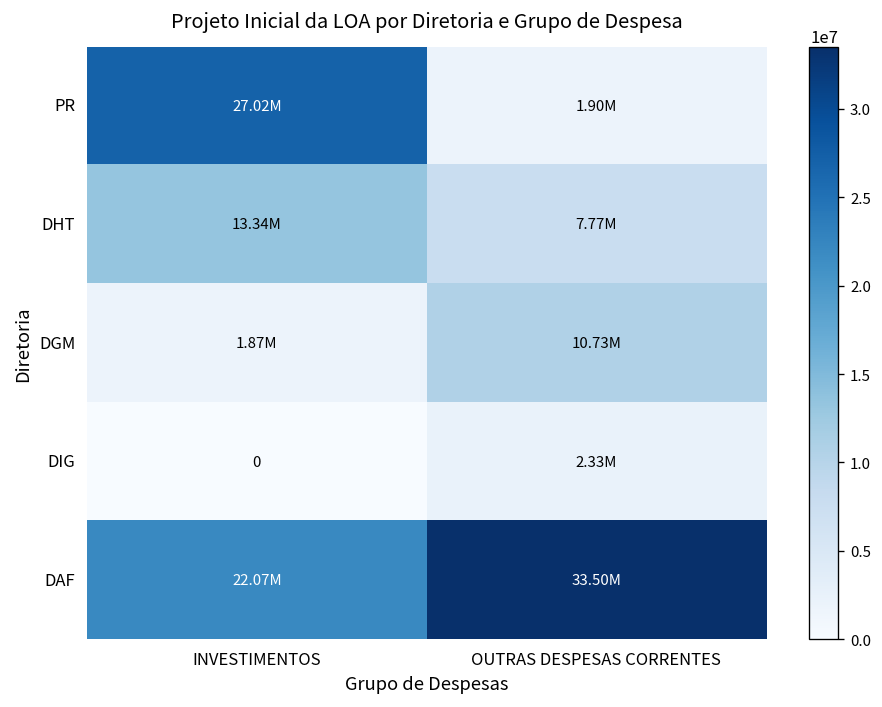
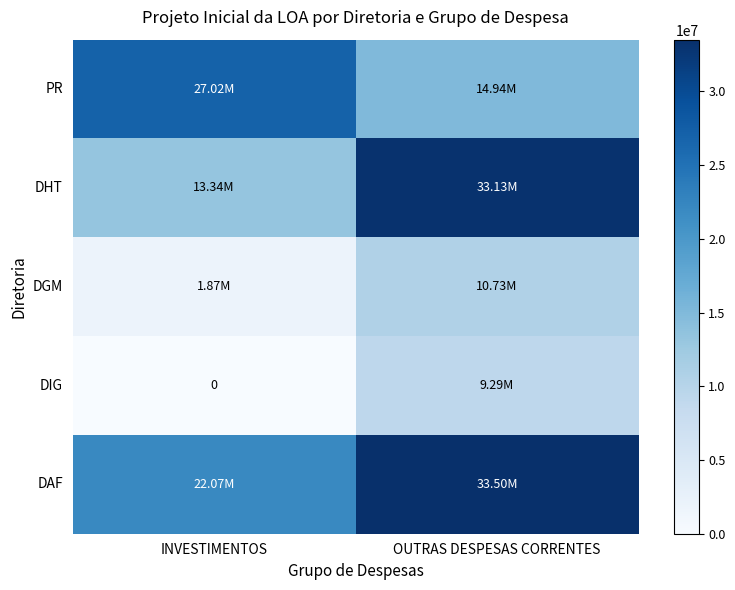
  {
    "PR": {
      "INVESTIMENTOS": "27.02M",
-     "OUTRAS DESPESAS CORRENTES": "1.90M"
+     "OUTRAS DESPESAS CORRENTES": "14.94M"
    },
    "DHT": {
      "INVESTIMENTOS": "13.34M",
-     "OUTRAS DESPESAS CORRENTES": "7.77M"
+     "OUTRAS DESPESAS CORRENTES": "33.13M"
    },
    "DGM": {
      "INVESTIMENTOS": "1.87M",
      "OUTRAS DESPESAS CORRENTES": "10.73M"
    },
    "DIG": {
      "INVESTIMENTOS": "0",
-     "OUTRAS DESPESAS CORRENTES": "2.33M"
+     "OUTRAS DESPESAS CORRENTES": "9.29M"
    },
    "DAF": {
      "INVESTIMENTOS": "22.07M",
      "OUTRAS DESPESAS CORRENTES": "33.50M"
    }
  }
